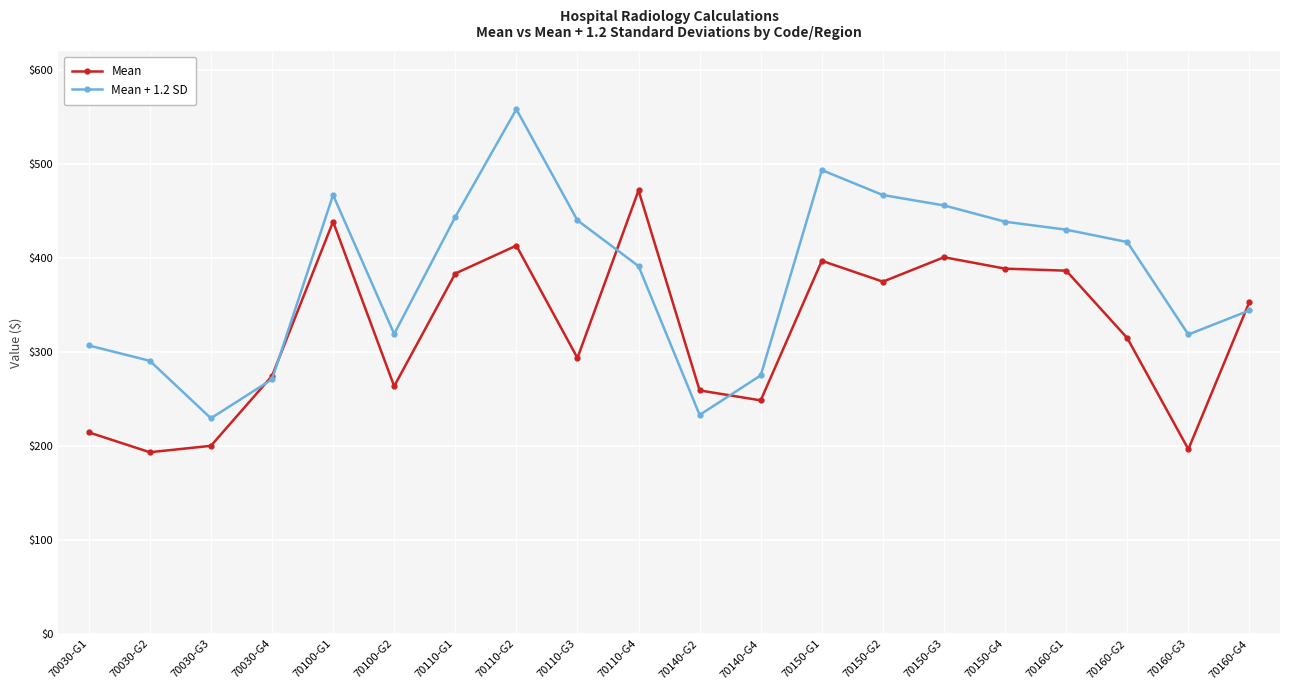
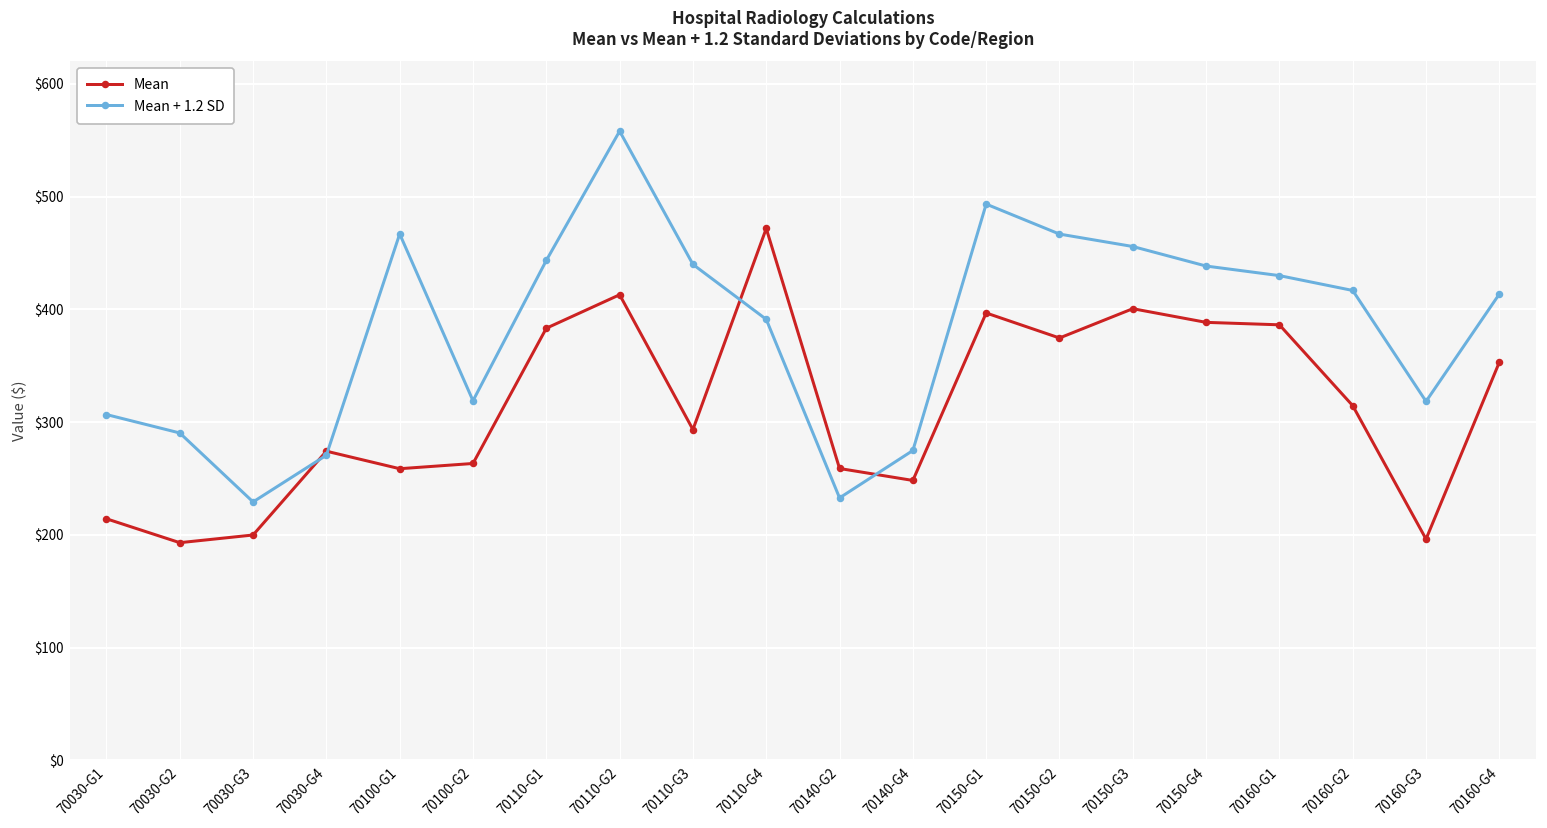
  {
    "Mean": {
      "70030-G1": "$210",
      "70030-G2": "$190",
      "70030-G3": "$200",
      "70030-G4": "$270",
-     "70100-G1": "$440",
+     "70100-G1": "$260",
      "70100-G2": "$260",
      "70110-G1": "$380",
      "70110-G2": "$410",
      "70110-G3": "$290",
      "70110-G4": "$470",
      "70140-G2": "$260",
      "70140-G4": "$250",
      "70150-G1": "$400",
      "70150-G2": "$370",
      "70150-G3": "$400",
      "70150-G4": "$390",
      "70160-G1": "$390",
      "70160-G2": "$310",
      "70160-G3": "$200",
      "70160-G4": "$350"
    },
    "Mean + 1.2 SD": {
      "70030-G1": "$310",
      "70030-G2": "$290",
      "70030-G3": "$230",
      "70030-G4": "$270",
      "70100-G1": "$470",
      "70100-G2": "$320",
      "70110-G1": "$440",
      "70110-G2": "$560",
      "70110-G3": "$440",
      "70110-G4": "$390",
      "70140-G2": "$230",
      "70140-G4": "$270",
      "70150-G1": "$490",
      "70150-G2": "$470",
      "70150-G3": "$460",
      "70150-G4": "$440",
      "70160-G1": "$430",
      "70160-G2": "$420",
      "70160-G3": "$320",
-     "70160-G4": "$340"
+     "70160-G4": "$410"
    }
  }
